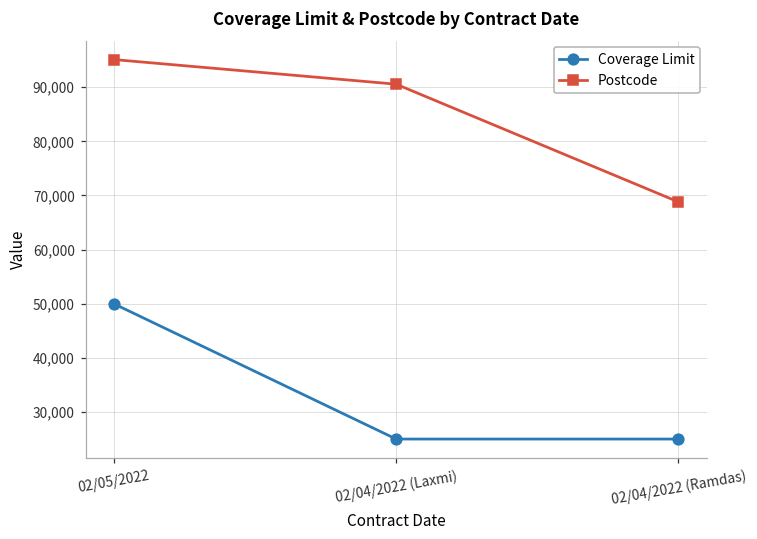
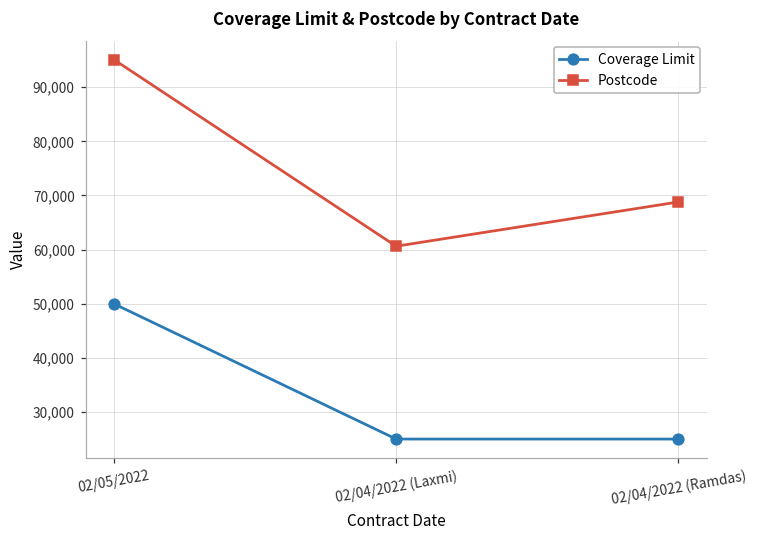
  {
    "Coverage Limit": {
      "02/05/2022": "50,000",
      "02/04/2022 (Laxmi)": "25,000",
      "02/04/2022 (Ramdas)": "25,000"
    },
    "Postcode": {
      "02/05/2022": "95,000",
-     "02/04/2022 (Laxmi)": "91,000",
+     "02/04/2022 (Laxmi)": "61,000",
      "02/04/2022 (Ramdas)": "69,000"
    }
  }
